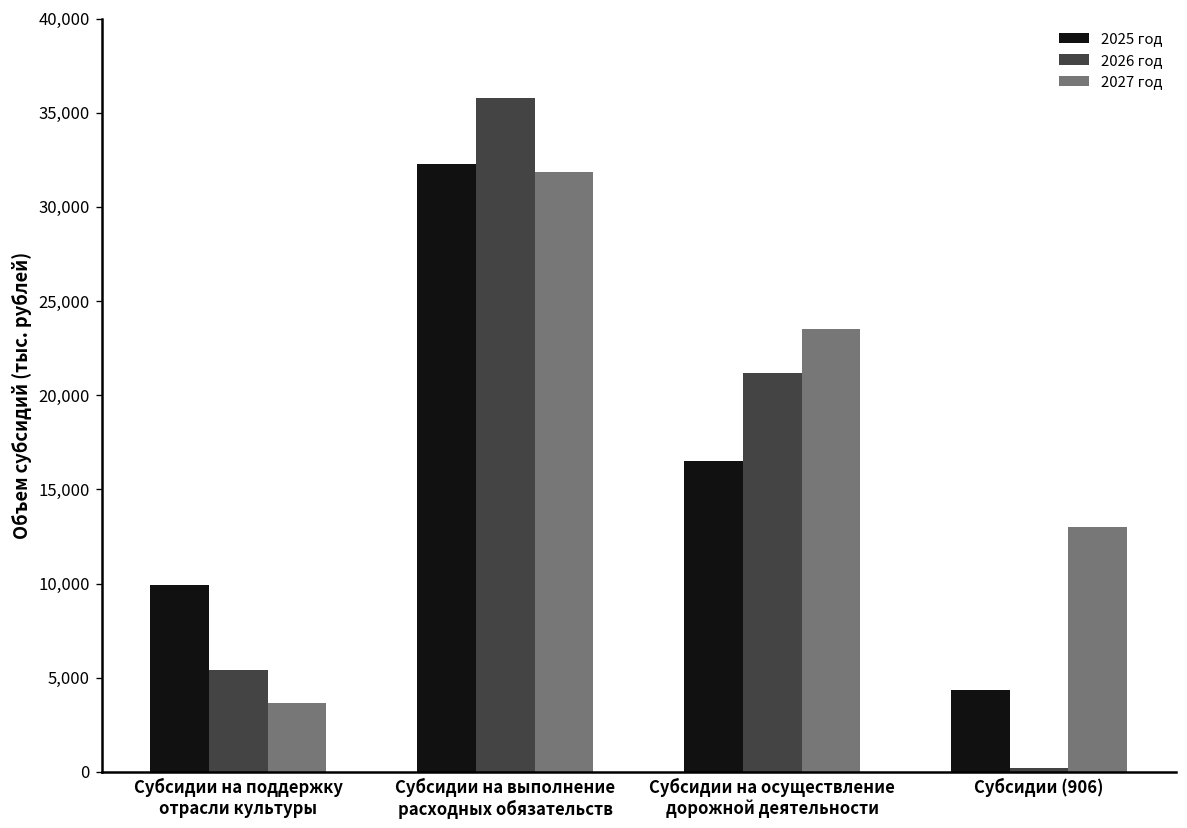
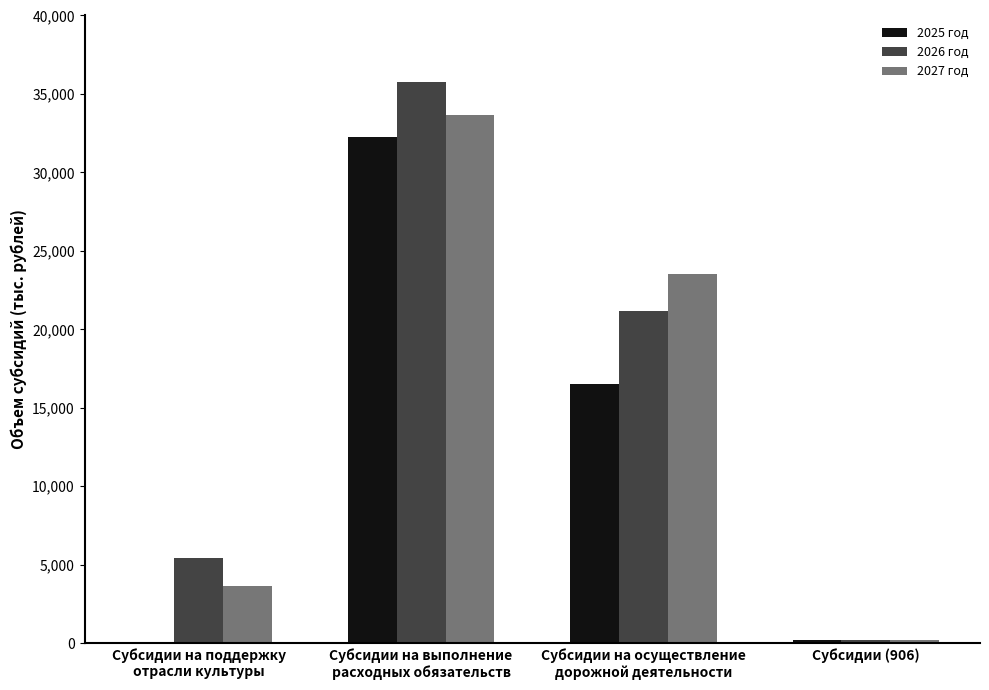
  {
    "2025 год": {
-     "Субсидии на поддержку отрасли культуры": "9,900",
+     "Субсидии на поддержку отрасли культуры": "0",
      "Субсидии на выполнение расходных обязательств": "32,300",
      "Субсидии на осуществление дорожной деятельности": "16,500",
-     "Субсидии (906)": "4,300"
+     "Субсидии (906)": "200"
    },
    "2026 год": {
      "Субсидии на поддержку отрасли культуры": "5,400",
      "Субсидии на выполнение расходных обязательств": "35,800",
      "Субсидии на осуществление дорожной деятельности": "21,200",
      "Субсидии (906)": "200"
    },
    "2027 год": {
      "Субсидии на поддержку отрасли культуры": "3,700",
-     "Субсидии на выполнение расходных обязательств": "31,800",
+     "Субсидии на выполнение расходных обязательств": "33,700",
      "Субсидии на осуществление дорожной деятельности": "23,500",
-     "Субсидии (906)": "13,000"
+     "Субсидии (906)": "200"
    }
  }
